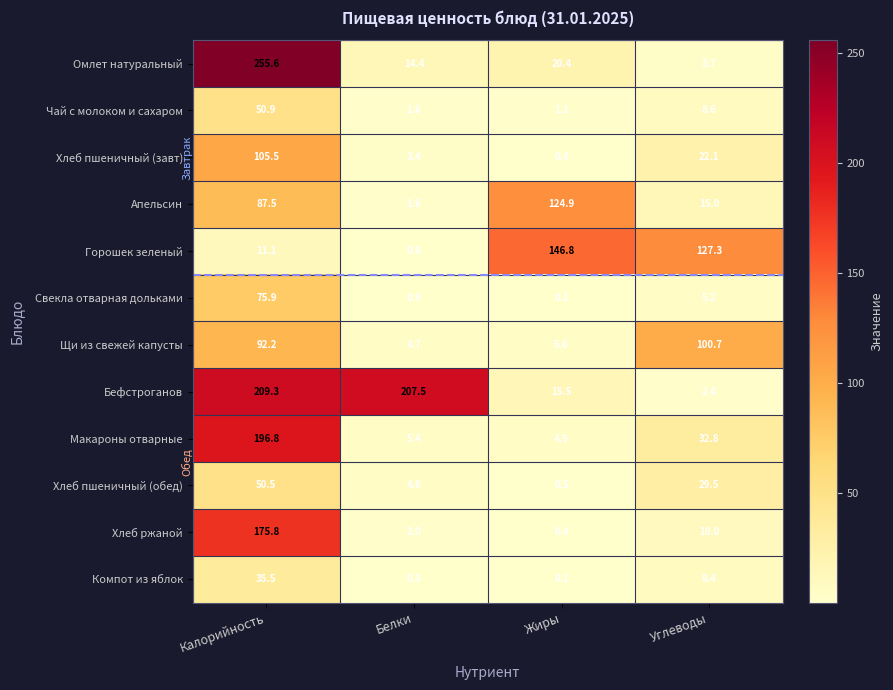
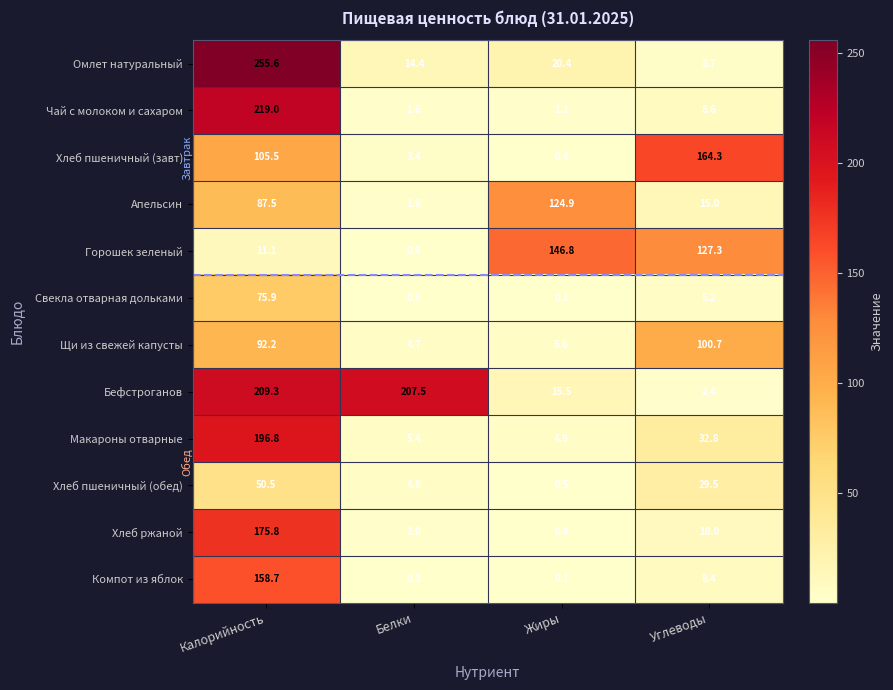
  {
    "Омлет натуральный": {
      "Калорийность": 255.6,
      "Белки": 14.4,
      "Жиры": 20.4,
      "Углеводы": 3.7
    },
    "Чай с молоком и сахаром": {
-     "Калорийность": 50.9,
+     "Калорийность": 219.0,
      "Белки": 1.6,
      "Жиры": 1.1,
      "Углеводы": 8.6
    },
    "Хлеб пшеничный (завт)": {
      "Калорийность": 105.5,
      "Белки": 3.4,
      "Жиры": 0.4,
-     "Углеводы": 22.1
+     "Углеводы": 164.3
    },
    "Апельсин": {
      "Калорийность": 87.5,
      "Белки": 1.6,
      "Жиры": 124.9,
      "Углеводы": 15.0
    },
    "Горошек зеленый": {
      "Калорийность": 11.1,
      "Белки": 0.9,
      "Жиры": 146.8,
      "Углеводы": 127.3
    },
    "Свекла отварная дольками": {
      "Калорийность": 75.9,
      "Белки": 0.9,
      "Жиры": 0.1,
      "Углеводы": 5.2
    },
    "Щи из свежей капусты": {
      "Калорийность": 92.2,
      "Белки": 4.7,
      "Жиры": 5.6,
      "Углеводы": 100.7
    },
    "Бефстроганов": {
      "Калорийность": 209.3,
      "Белки": 207.5,
      "Жиры": 15.5,
      "Углеводы": 2.4
    },
    "Макароны отварные": {
      "Калорийность": 196.8,
      "Белки": 5.4,
      "Жиры": 4.9,
      "Углеводы": 32.8
    },
    "Хлеб пшеничный (обед)": {
      "Калорийность": 50.5,
      "Белки": 4.6,
      "Жиры": 0.5,
      "Углеводы": 29.5
    },
    "Хлеб ржаной": {
      "Калорийность": 175.8,
      "Белки": 2.0,
      "Жиры": 0.4,
      "Углеводы": 10.0
    },
    "Компот из яблок": {
-     "Калорийность": 35.5,
+     "Калорийность": 158.7,
      "Белки": 0.3,
      "Жиры": 0.1,
      "Углеводы": 8.4
    }
  }
